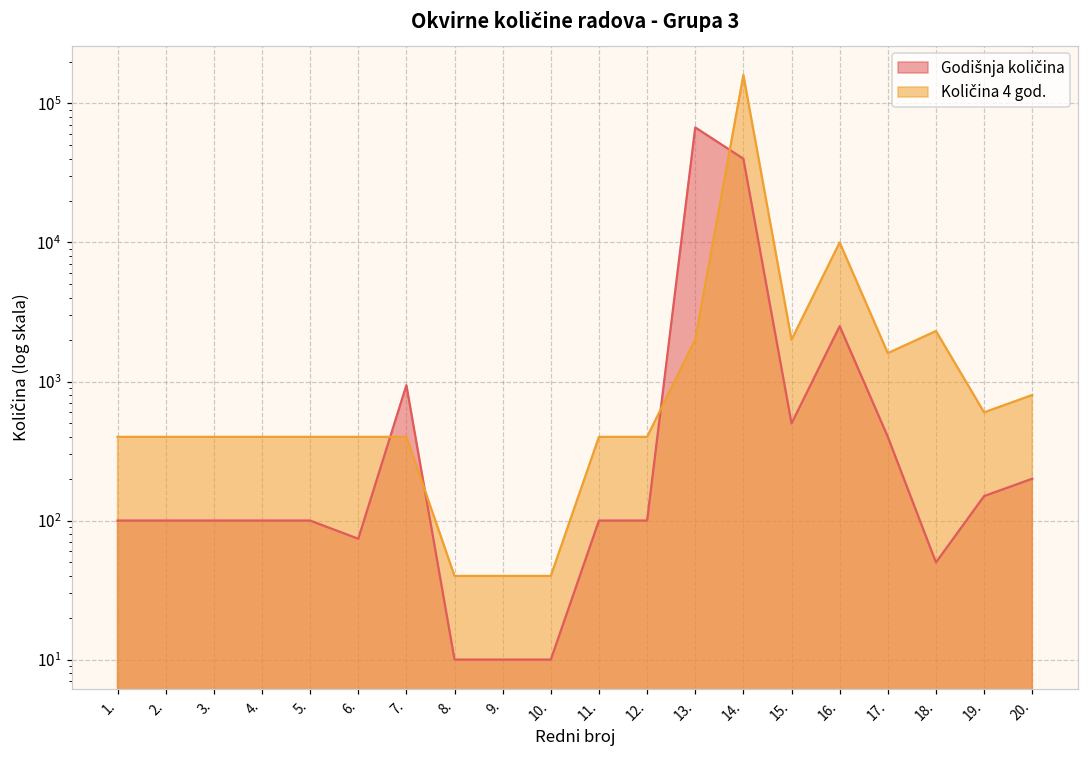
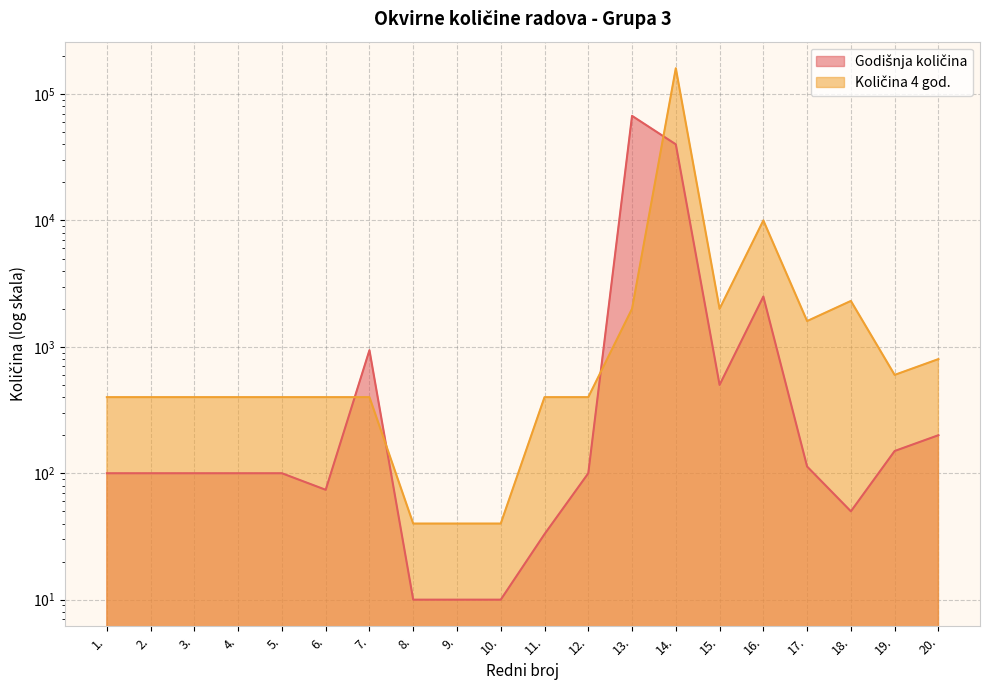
  {
    "Godišnja količina": {
      "1.": 100,
      "2.": 100,
      "3.": 100,
      "4.": 100,
      "5.": 100,
      "6.": 70,
      "7.": 900,
      "8.": 10,
      "9.": 10,
      "10.": 10,
-     "11.": 100,
+     "11.": 33,
      "12.": 100,
      "13.": 70000,
      "14.": 40000,
      "15.": 500,
      "16.": 2500,
-     "17.": 400,
+     "17.": 110,
      "18.": 50,
      "19.": 150,
      "20.": 200
    },
    "Količina 4 god.": {
      "1.": 400,
      "2.": 400,
      "3.": 400,
      "4.": 400,
      "5.": 400,
      "6.": 400,
      "7.": 400,
      "8.": 40,
      "9.": 40,
      "10.": 40,
      "11.": 400,
      "12.": 400,
      "13.": 2000,
      "14.": 160000,
      "15.": 2000,
      "16.": 10000,
      "17.": 1600,
      "18.": 2300,
      "19.": 600,
      "20.": 800
    }
  }
